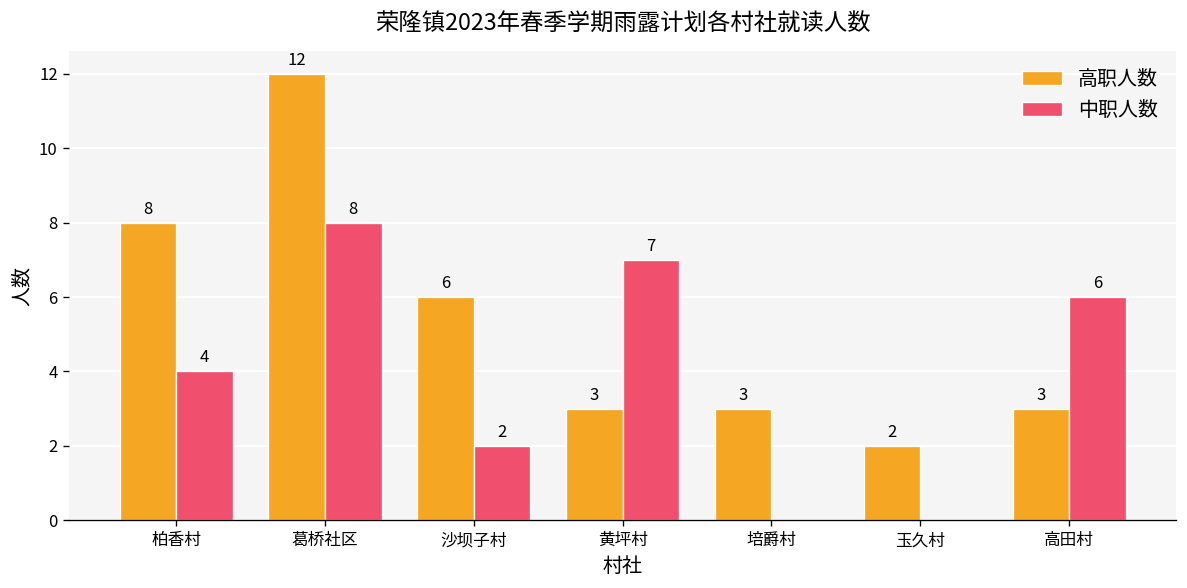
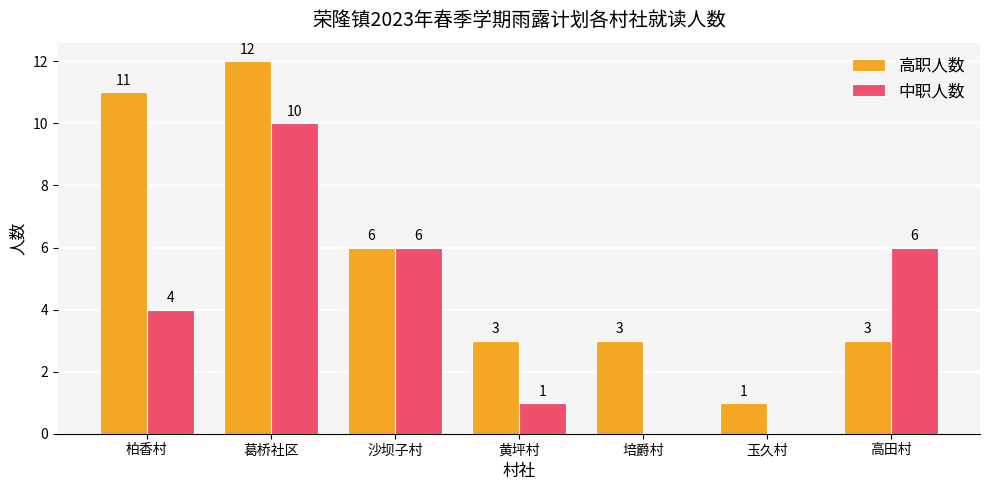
  {
    "高职人数": {
-     "柏香村": 8,
+     "柏香村": 11,
      "葛桥社区": 12,
      "沙坝子村": 6,
      "黄坪村": 3,
      "培爵村": 3,
-     "玉久村": 2,
+     "玉久村": 1,
      "高田村": 3
    },
    "中职人数": {
      "柏香村": 4,
-     "葛桥社区": 8,
-     "沙坝子村": 2,
-     "黄坪村": 7,
+     "葛桥社区": 10,
+     "沙坝子村": 6,
+     "黄坪村": 1,
      "高田村": 6
    }
  }
